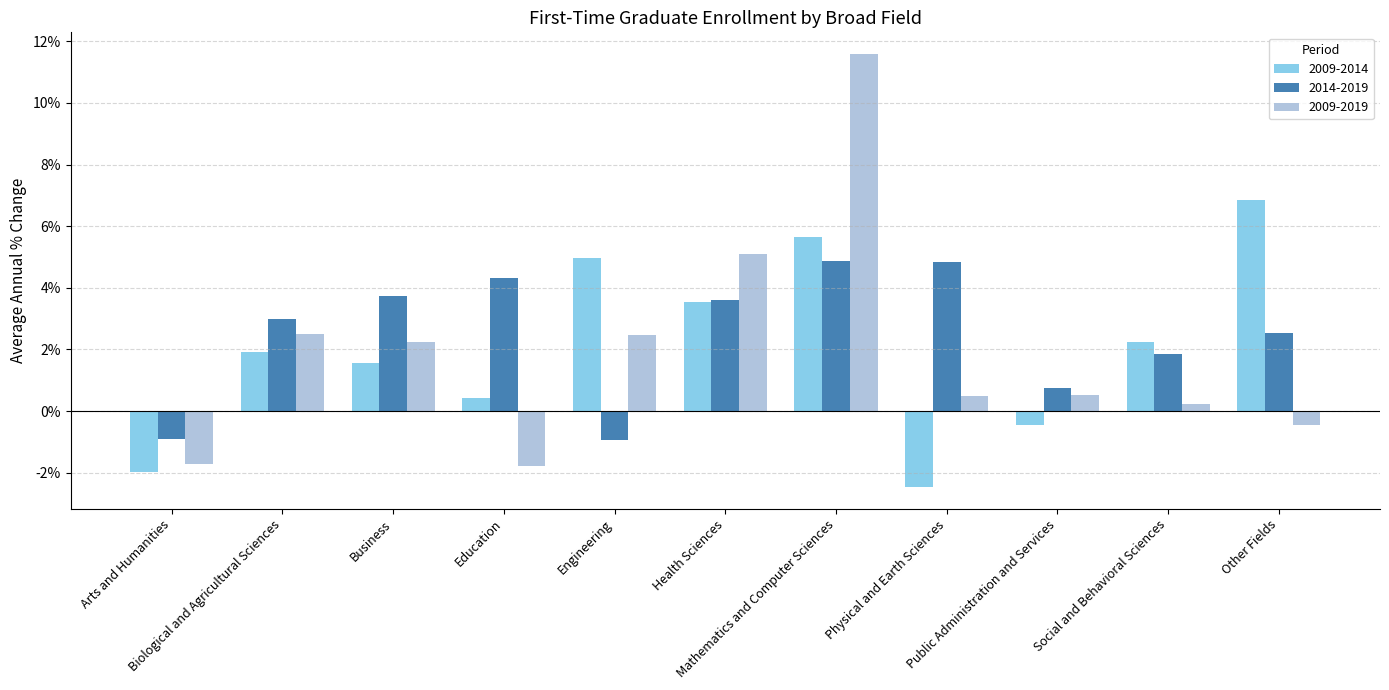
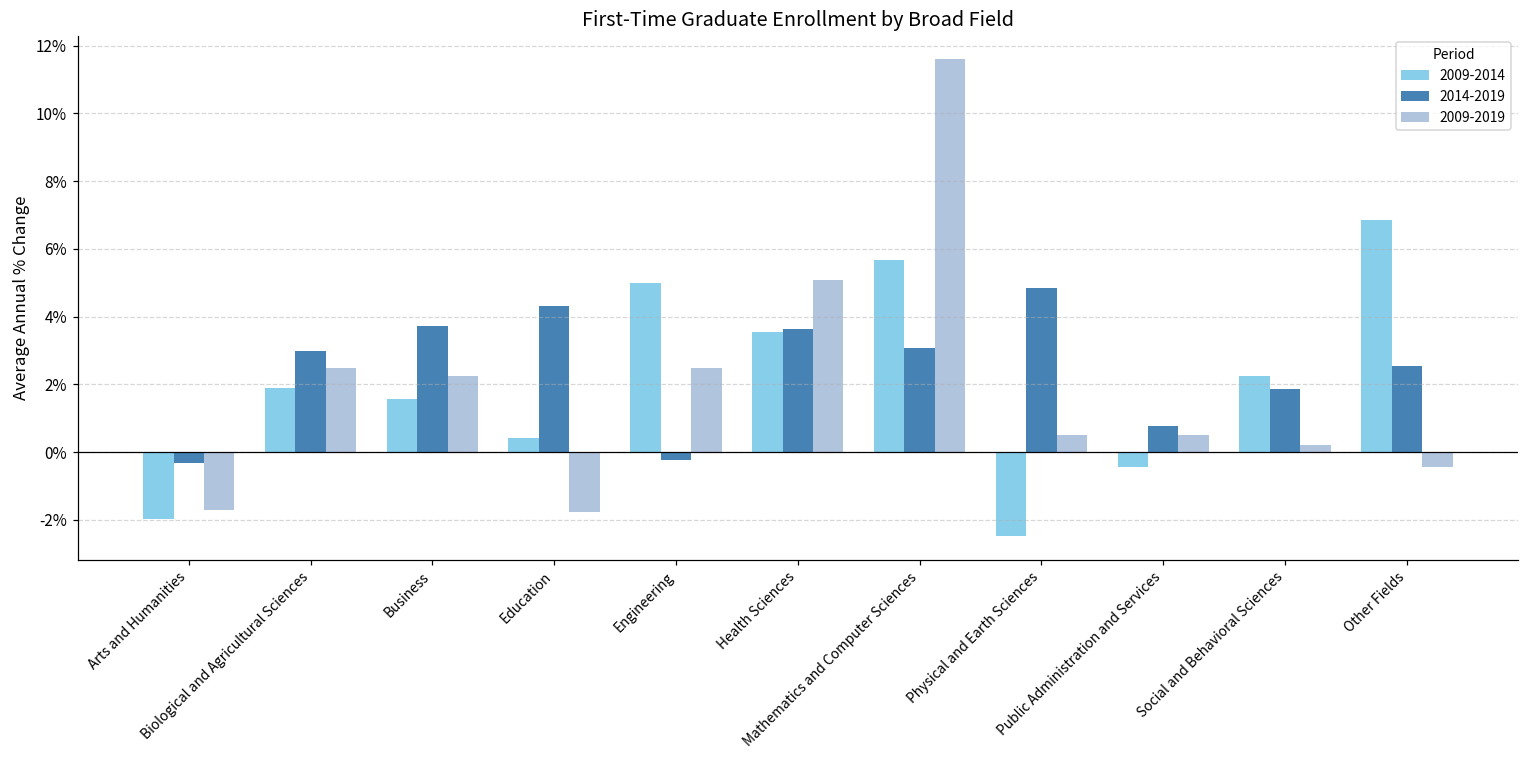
  {
    "2014-2019": {
-     "Arts and Humanities": "-0.9%",
+     "Arts and Humanities": "-0.3%",
      "Biological and Agricultural Sciences": "3.0%",
      "Business": "3.7%",
      "Education": "4.3%",
-     "Engineering": "-0.9%",
+     "Engineering": "-0.2%",
      "Health Sciences": "3.6%",
-     "Mathematics and Computer Sciences": "4.9%",
+     "Mathematics and Computer Sciences": "3.1%",
      "Physical and Earth Sciences": "4.9%",
      "Public Administration and Services": "0.8%",
      "Social and Behavioral Sciences": "1.9%",
      "Other Fields": "2.5%"
    }
  }
